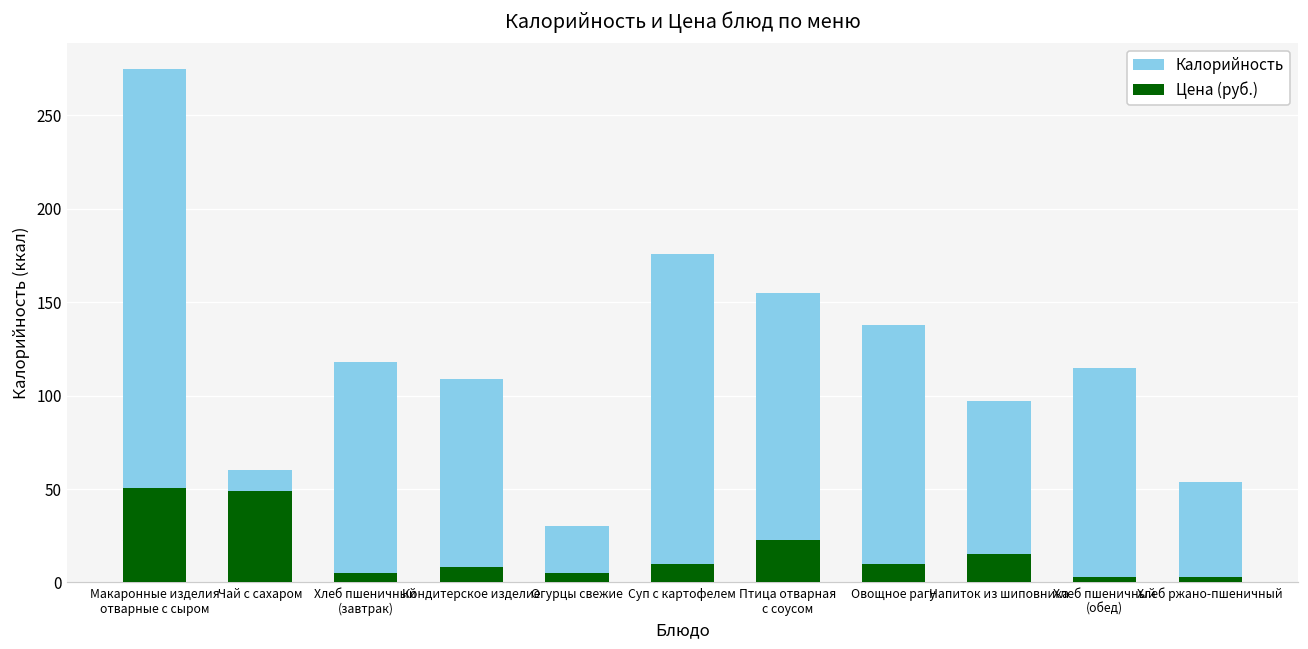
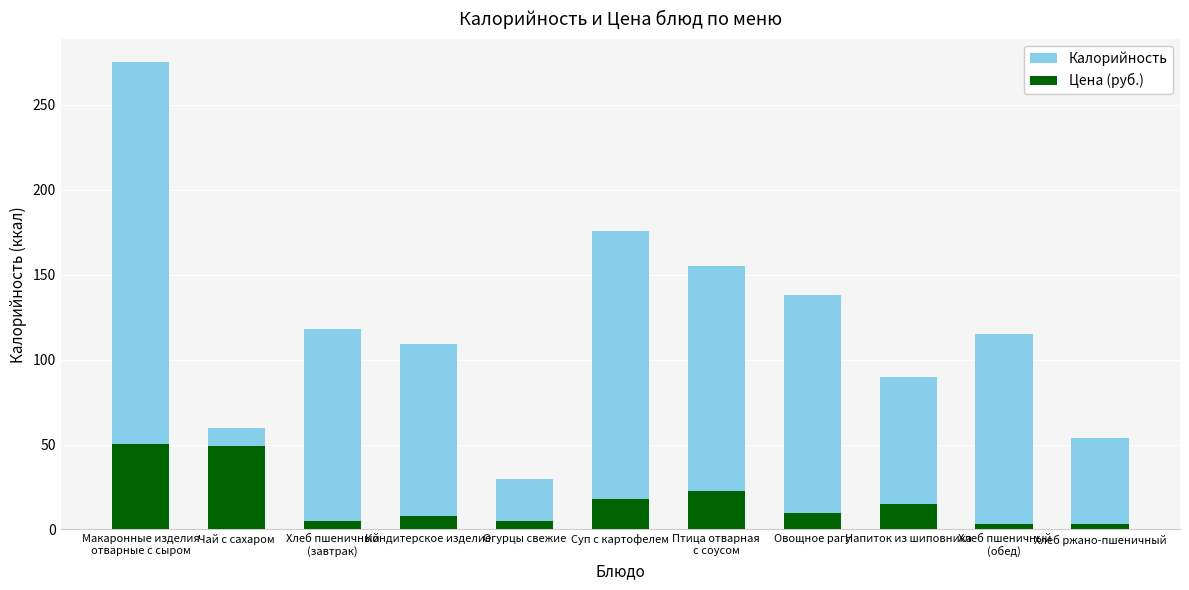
  {
    "Калорийность": {
      "Макаронные изделия отварные с сыром": 275,
      "Чай с сахаром": 60,
      "Хлеб пшеничный (завтрак)": 118,
      "Кондитерское изделие": 109,
      "Огурцы свежие": 30,
      "Суп с картофелем": 176,
      "Птица отварная с соусом": 155,
      "Овощное рагу": 138,
-     "Напиток из шиповника": 97,
+     "Напиток из шиповника": 90,
      "Хлеб пшеничный (обед)": 115,
      "Хлеб ржано-пшеничный": 54
    },
    "Цена (руб.)": {
-     "Суп с картофелем": 10
+     "Суп с картофелем": 18
    }
  }
